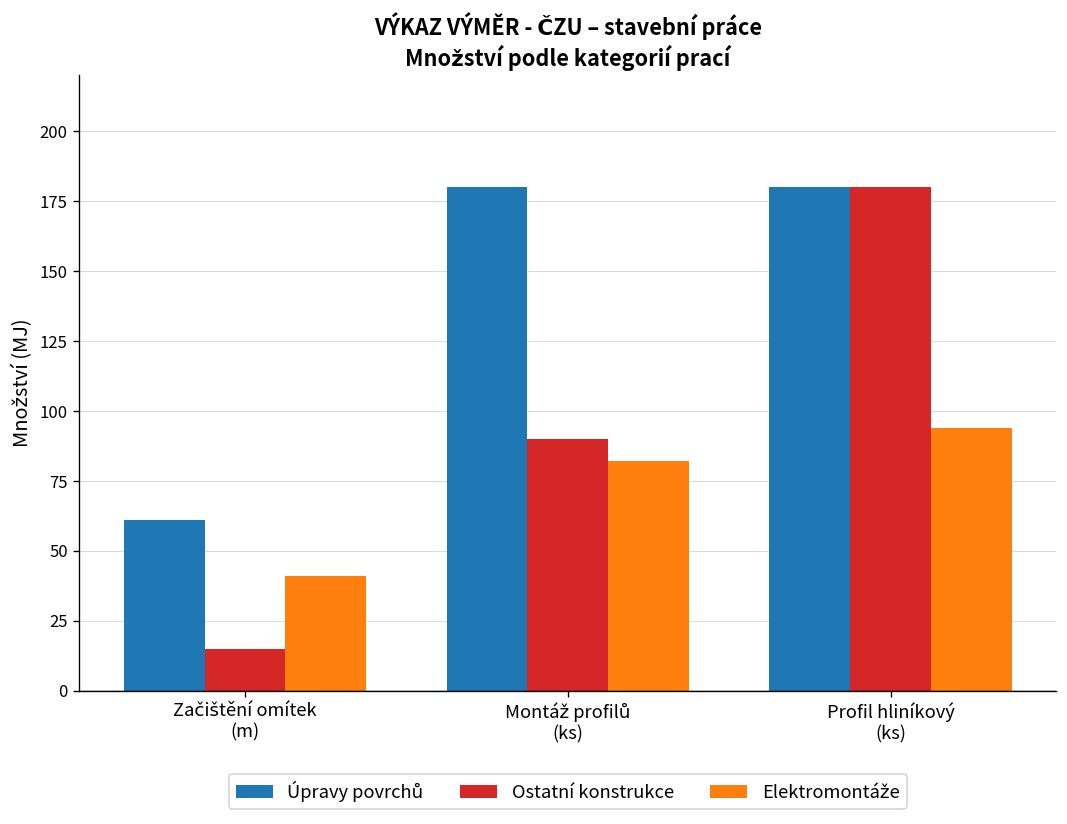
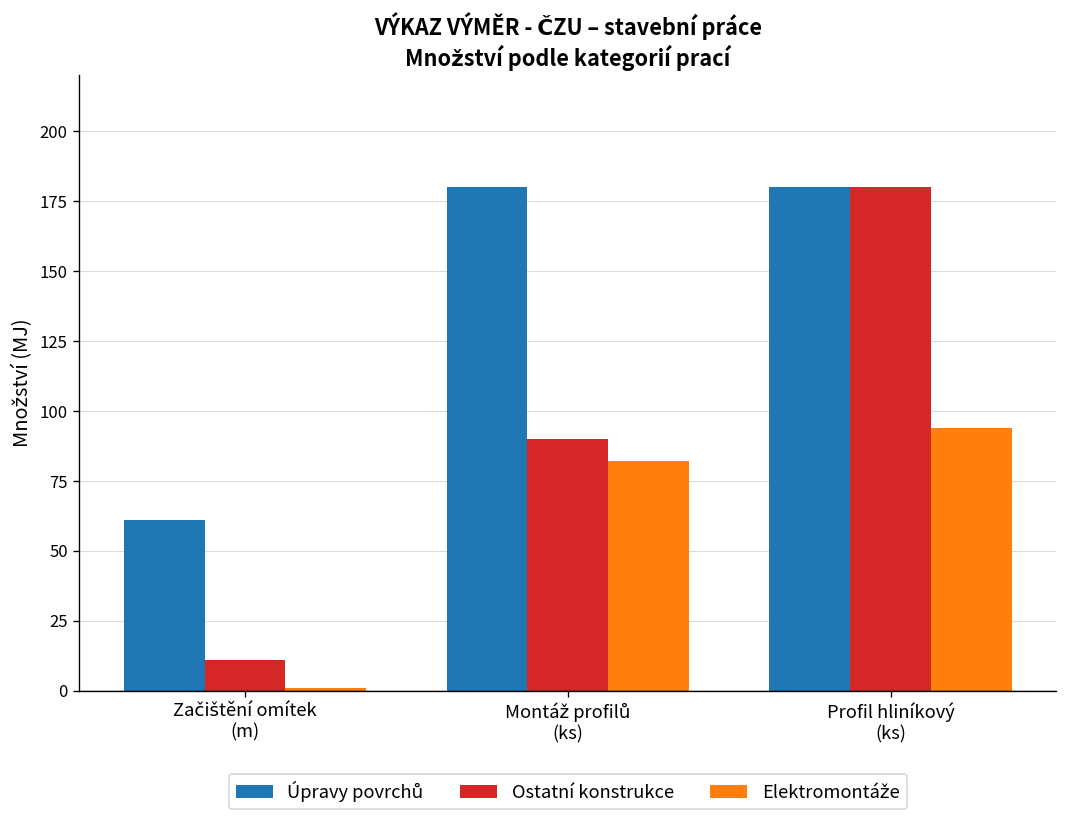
  {
    "Úpravy povrchů": {
      "Začištění omítek (m)": 61,
      "Montáž profilů (ks)": 180,
      "Profil hliníkový (ks)": 180
    },
    "Ostatní konstrukce": {
-     "Začištění omítek (m)": 15,
+     "Začištění omítek (m)": 11,
      "Montáž profilů (ks)": 90,
      "Profil hliníkový (ks)": 180
    },
    "Elektromontáže": {
-     "Začištění omítek (m)": 41,
+     "Začištění omítek (m)": 1,
      "Montáž profilů (ks)": 82,
      "Profil hliníkový (ks)": 94
    }
  }
